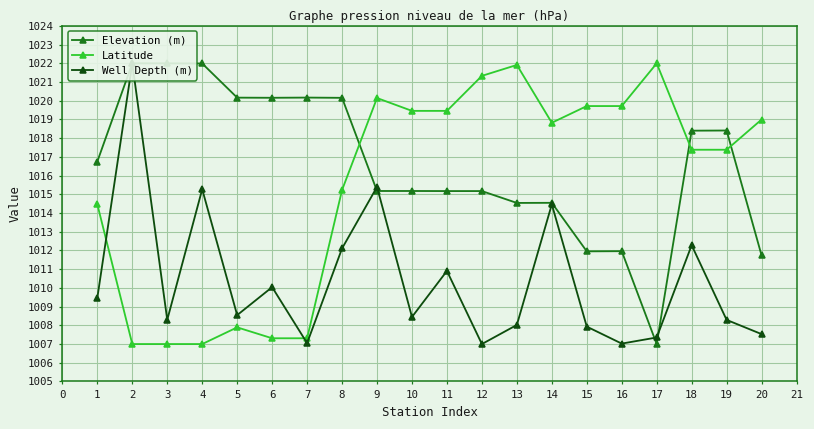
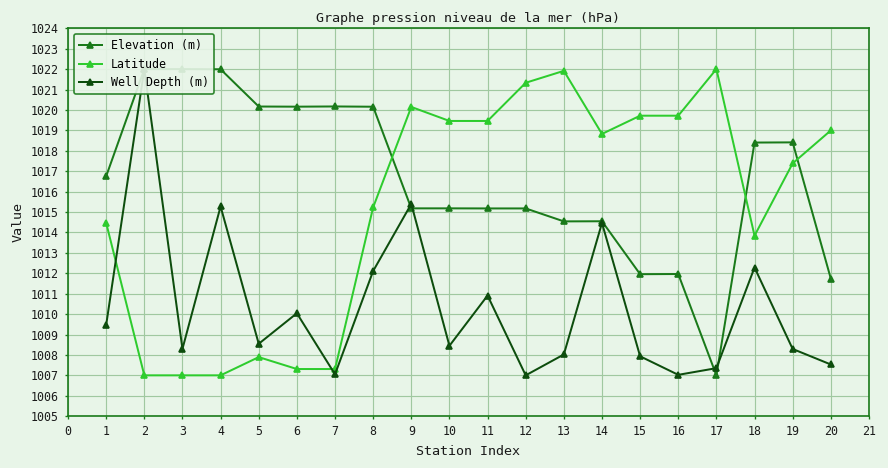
  {
    "Latitude": {
      "1": 1014.5,
      "2": 1007.0,
      "3": 1007.0,
      "4": 1007.0,
      "5": 1007.9,
      "6": 1007.3,
      "7": 1007.3,
      "8": 1015.2,
      "9": 1020.1,
      "10": 1019.5,
      "11": 1019.5,
      "12": 1021.3,
      "13": 1021.9,
      "14": 1018.8,
      "15": 1019.7,
      "16": 1019.7,
      "17": 1022.0,
-     "18": 1017.4,
+     "18": 1013.8,
      "19": 1017.4,
      "20": 1019.0
    }
  }
